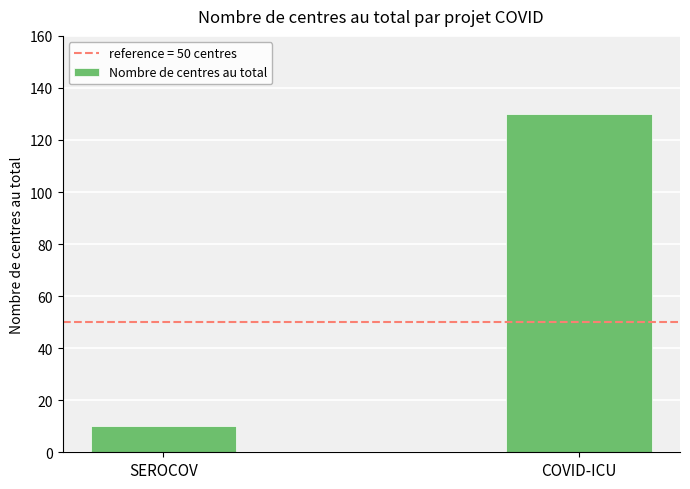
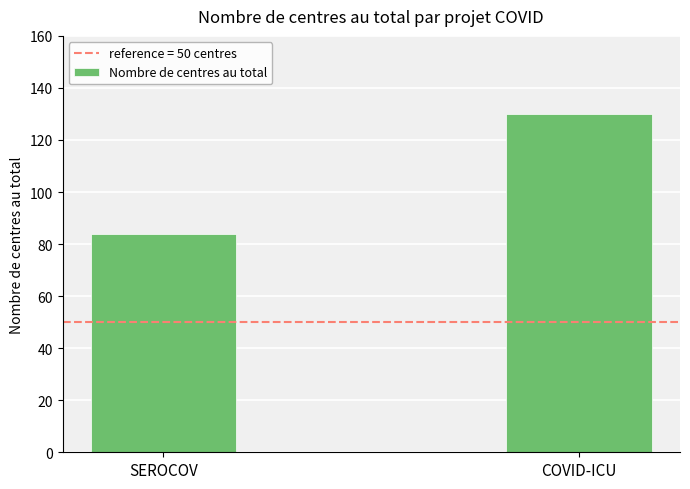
  {
-   "SEROCOV": 10,
+   "SEROCOV": 84,
    "COVID-ICU": 130
  }
